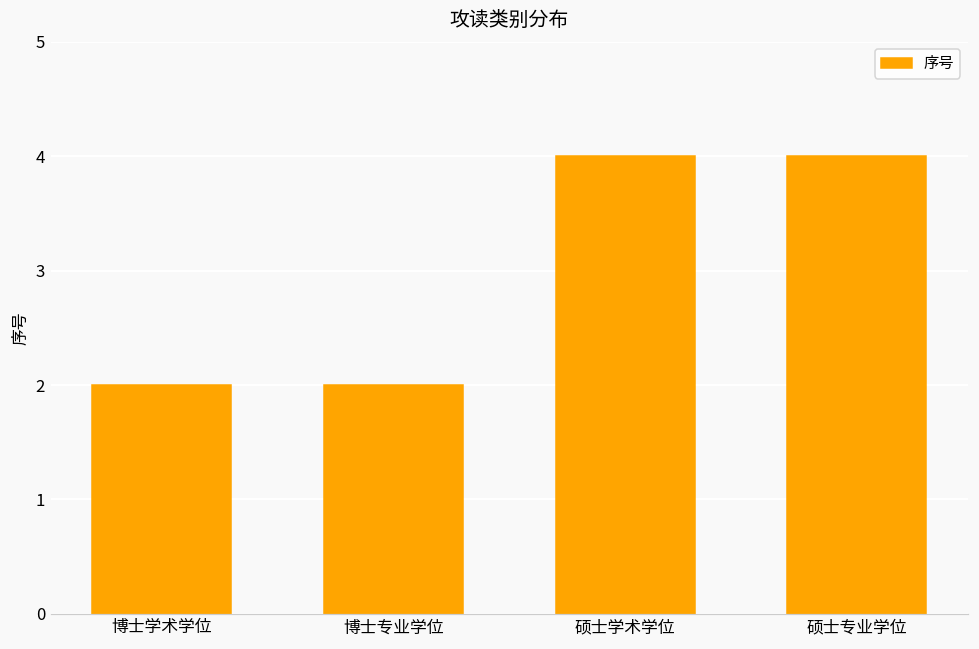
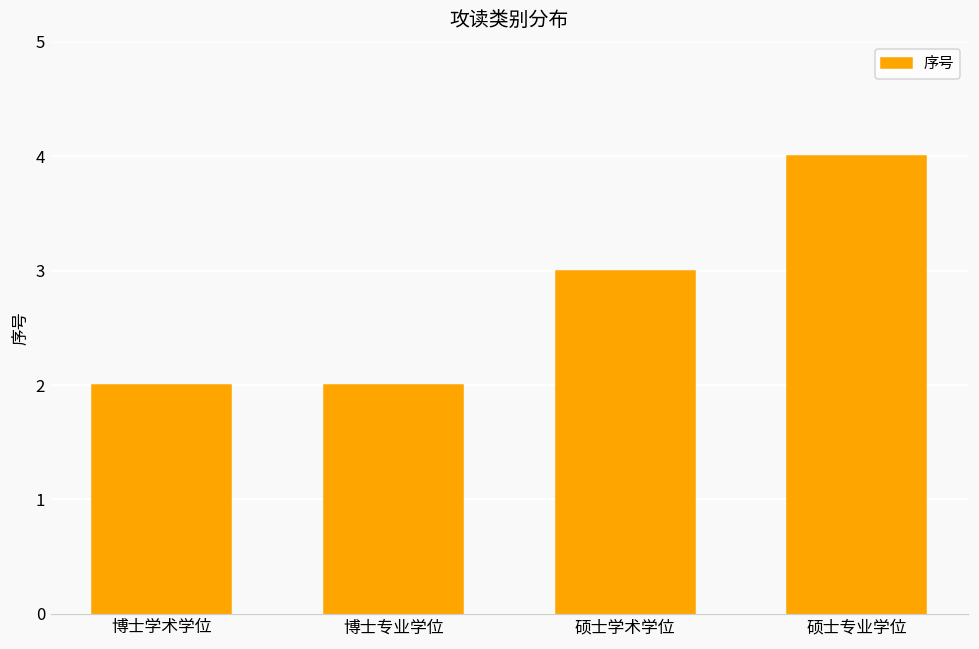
  {
    "博士学术学位": 2,
    "博士专业学位": 2,
-   "硕士学术学位": 4,
+   "硕士学术学位": 3,
    "硕士专业学位": 4
  }
